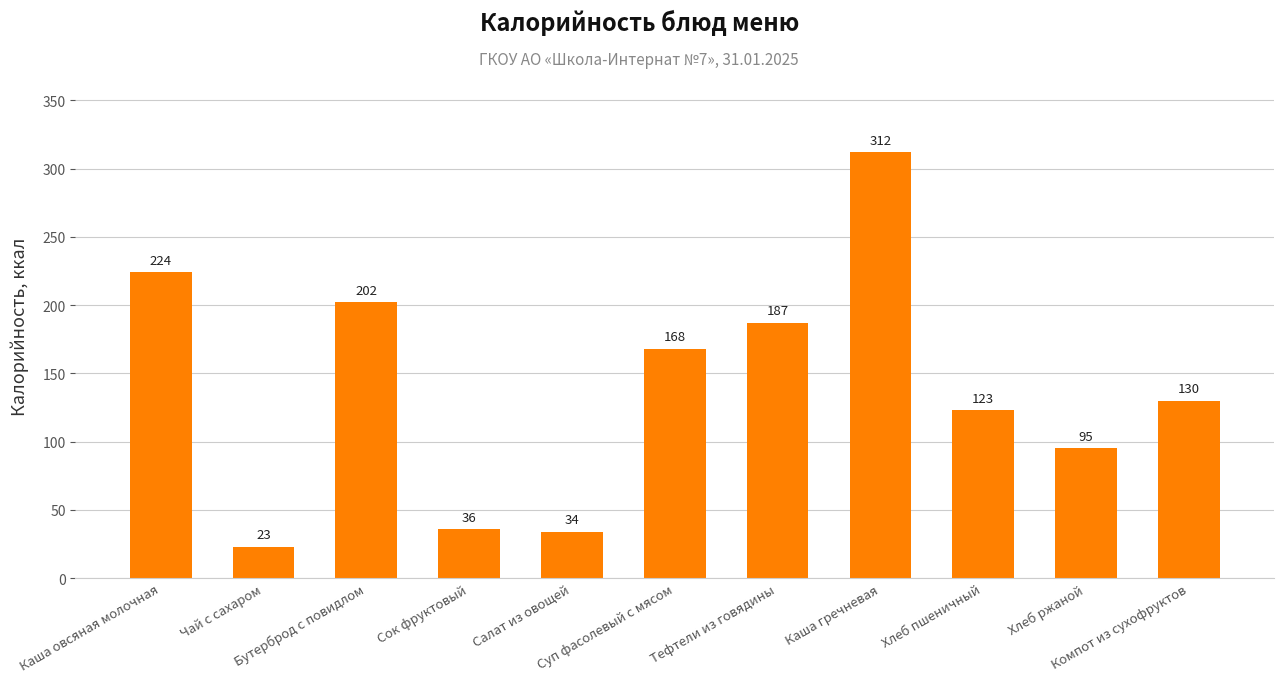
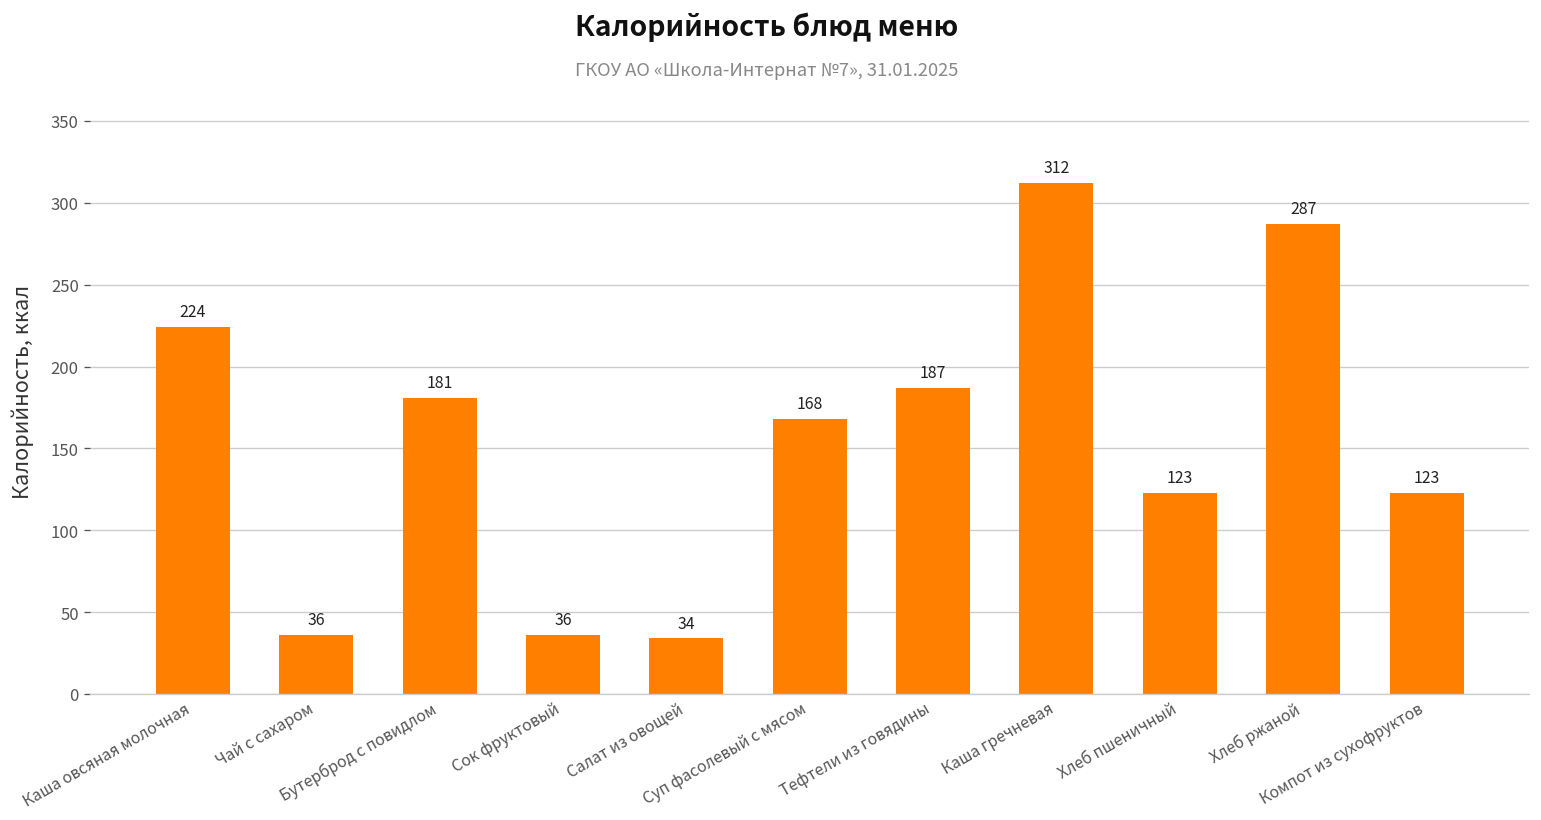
  {
    "Каша овсяная молочная": 224,
-   "Чай с сахаром": 23,
-   "Бутерброд с повидлом": 202,
+   "Чай с сахаром": 36,
+   "Бутерброд с повидлом": 181,
    "Сок фруктовый": 36,
    "Салат из овощей": 34,
    "Суп фасолевый с мясом": 168,
    "Тефтели из говядины": 187,
    "Каша гречневая": 312,
    "Хлеб пшеничный": 123,
-   "Хлеб ржаной": 95,
-   "Компот из сухофруктов": 130
+   "Хлеб ржаной": 287,
+   "Компот из сухофруктов": 123
  }
